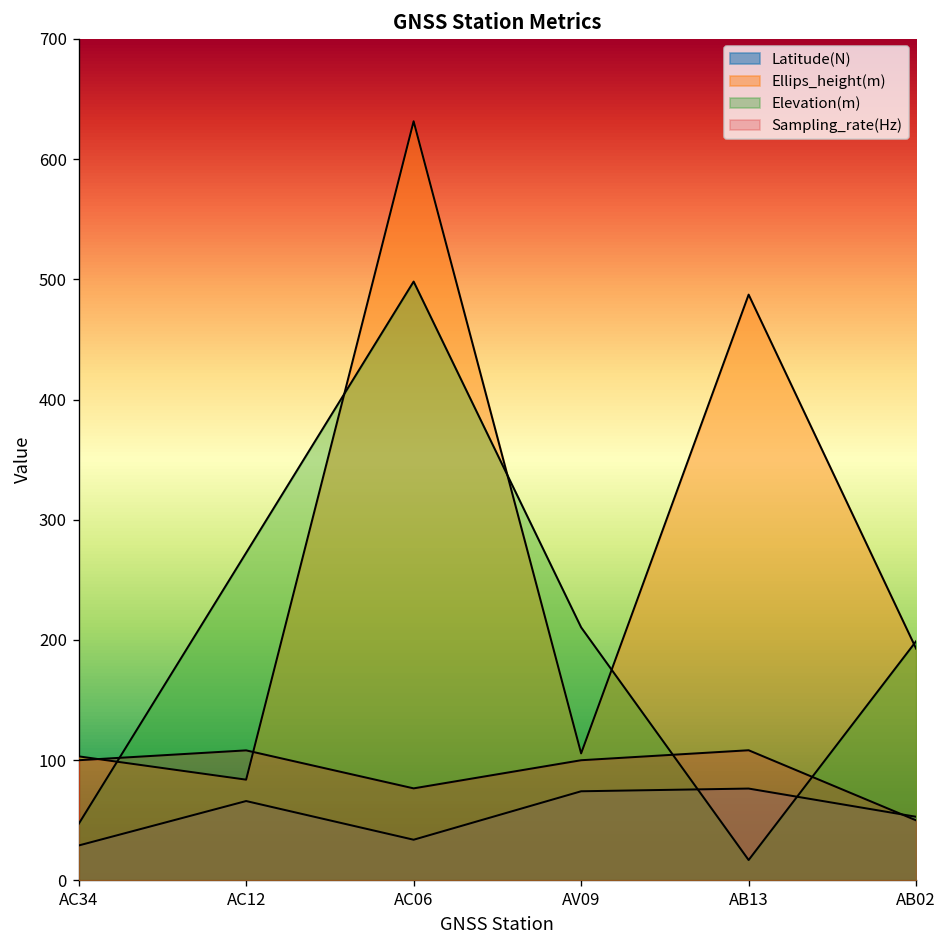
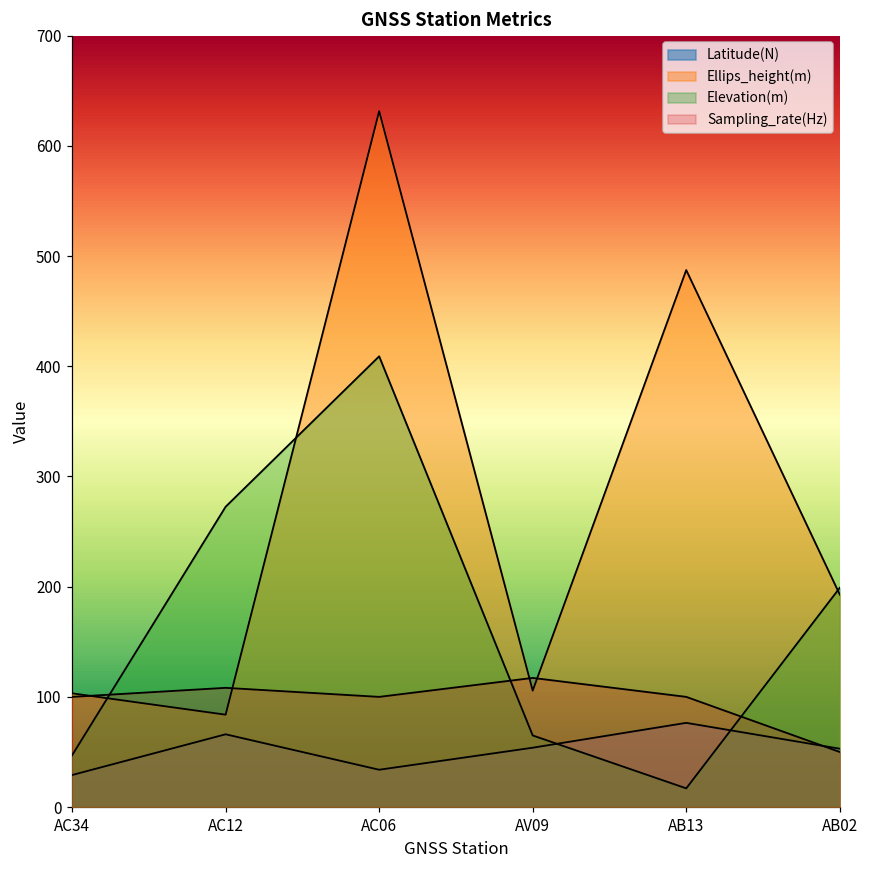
  {
    "Latitude(N)": {
      "AC34": 29,
      "AC12": 66,
      "AC06": 34,
-     "AV09": 74,
+     "AV09": 54,
      "AB13": 76,
      "AB02": 53
    },
    "Ellips_height(m)": {
      "AC34": 103,
      "AC12": 84,
      "AC06": 631,
      "AV09": 106,
      "AB13": 487,
      "AB02": 193
    },
    "Elevation(m)": {
      "AC34": 47,
      "AC12": 273,
-     "AC06": 498,
-     "AV09": 211,
+     "AC06": 409,
+     "AV09": 65,
      "AB13": 17,
      "AB02": 199
    },
    "Sampling_rate(Hz)": {
      "AC34": 100,
      "AC12": 108,
-     "AC06": 77,
-     "AV09": 100,
-     "AB13": 108,
+     "AC06": 100,
+     "AV09": 117,
+     "AB13": 100,
      "AB02": 50
    }
  }
